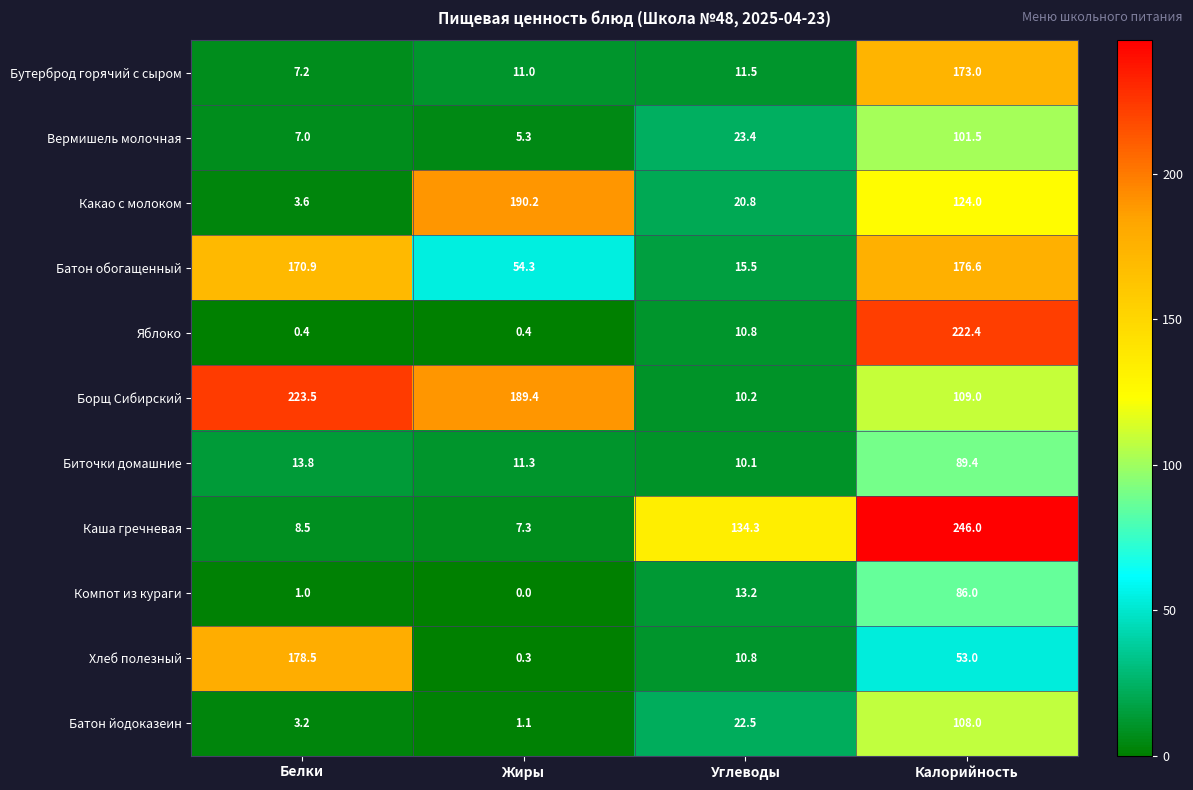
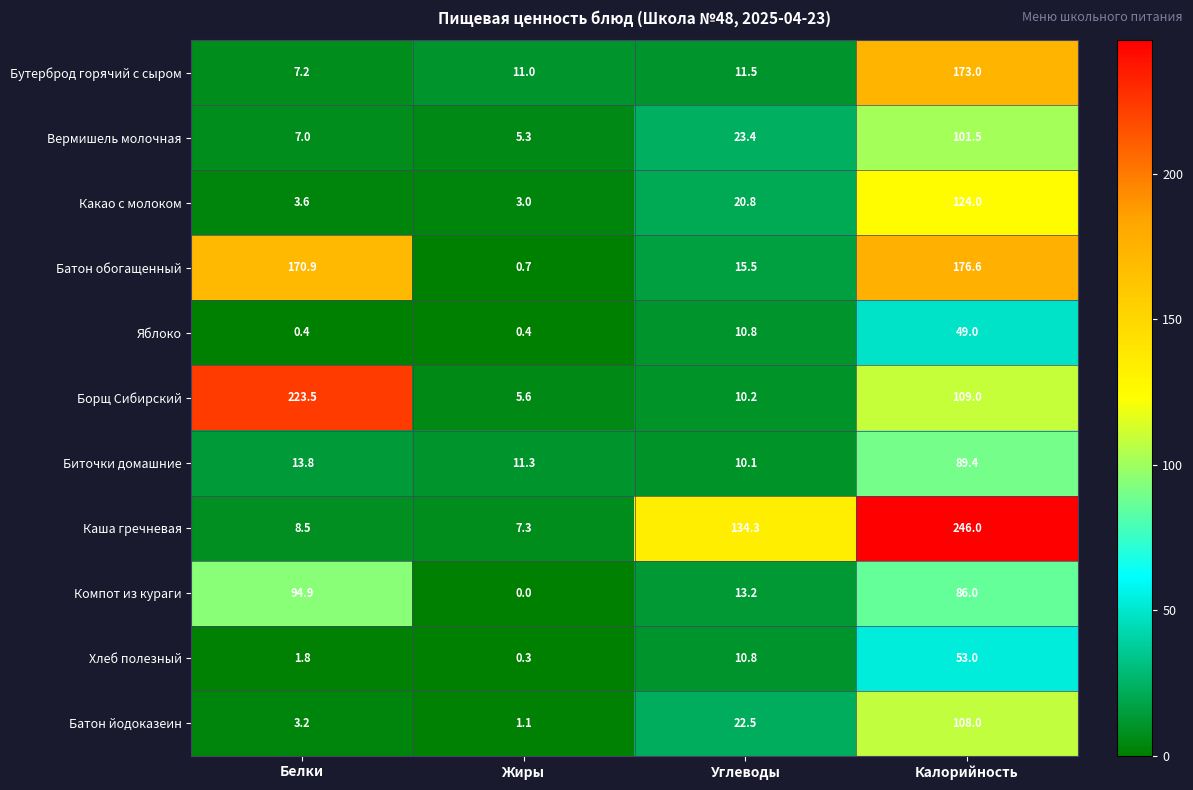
  {
    "Бутерброд горячий с сыром": {
      "Белки": 7.2,
      "Жиры": 11.0,
      "Углеводы": 11.5,
      "Калорийность": 173.0
    },
    "Вермишель молочная": {
      "Белки": 7.0,
      "Жиры": 5.3,
      "Углеводы": 23.4,
      "Калорийность": 101.5
    },
    "Какао с молоком": {
      "Белки": 3.6,
-     "Жиры": 190.2,
+     "Жиры": 3.0,
      "Углеводы": 20.8,
      "Калорийность": 124.0
    },
    "Батон обогащенный": {
      "Белки": 170.9,
-     "Жиры": 54.3,
+     "Жиры": 0.7,
      "Углеводы": 15.5,
      "Калорийность": 176.6
    },
    "Яблоко": {
      "Белки": 0.4,
      "Жиры": 0.4,
      "Углеводы": 10.8,
-     "Калорийность": 222.4
+     "Калорийность": 49.0
    },
    "Борщ Сибирский": {
      "Белки": 223.5,
-     "Жиры": 189.4,
+     "Жиры": 5.6,
      "Углеводы": 10.2,
      "Калорийность": 109.0
    },
    "Биточки домашние": {
      "Белки": 13.8,
      "Жиры": 11.3,
      "Углеводы": 10.1,
      "Калорийность": 89.4
    },
    "Каша гречневая": {
      "Белки": 8.5,
      "Жиры": 7.3,
      "Углеводы": 134.3,
      "Калорийность": 246.0
    },
    "Компот из кураги": {
-     "Белки": 1.0,
+     "Белки": 94.9,
      "Жиры": 0.0,
      "Углеводы": 13.2,
      "Калорийность": 86.0
    },
    "Хлеб полезный": {
-     "Белки": 178.5,
+     "Белки": 1.8,
      "Жиры": 0.3,
      "Углеводы": 10.8,
      "Калорийность": 53.0
    },
    "Батон йодоказеин": {
      "Белки": 3.2,
      "Жиры": 1.1,
      "Углеводы": 22.5,
      "Калорийность": 108.0
    }
  }
